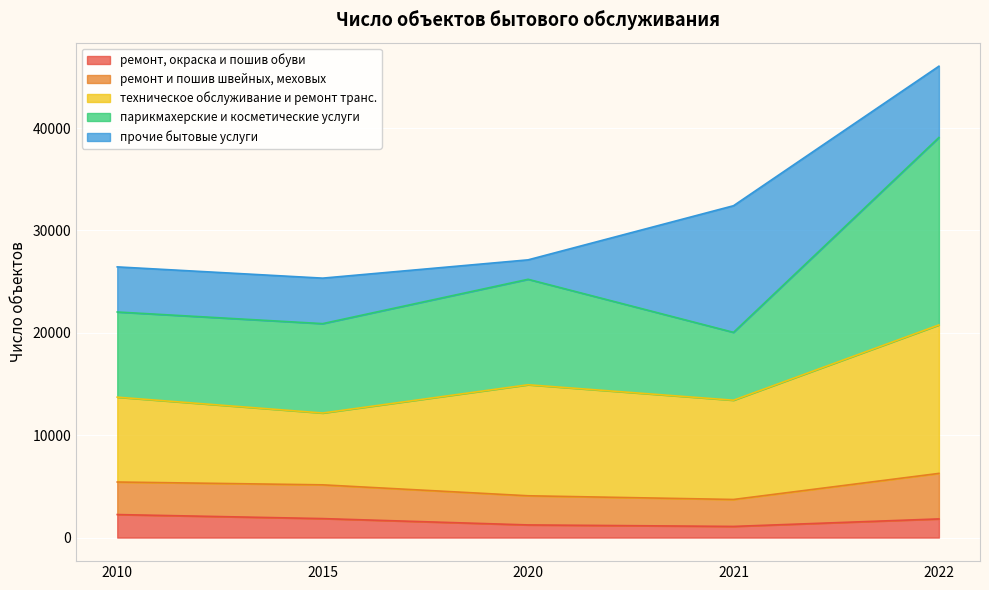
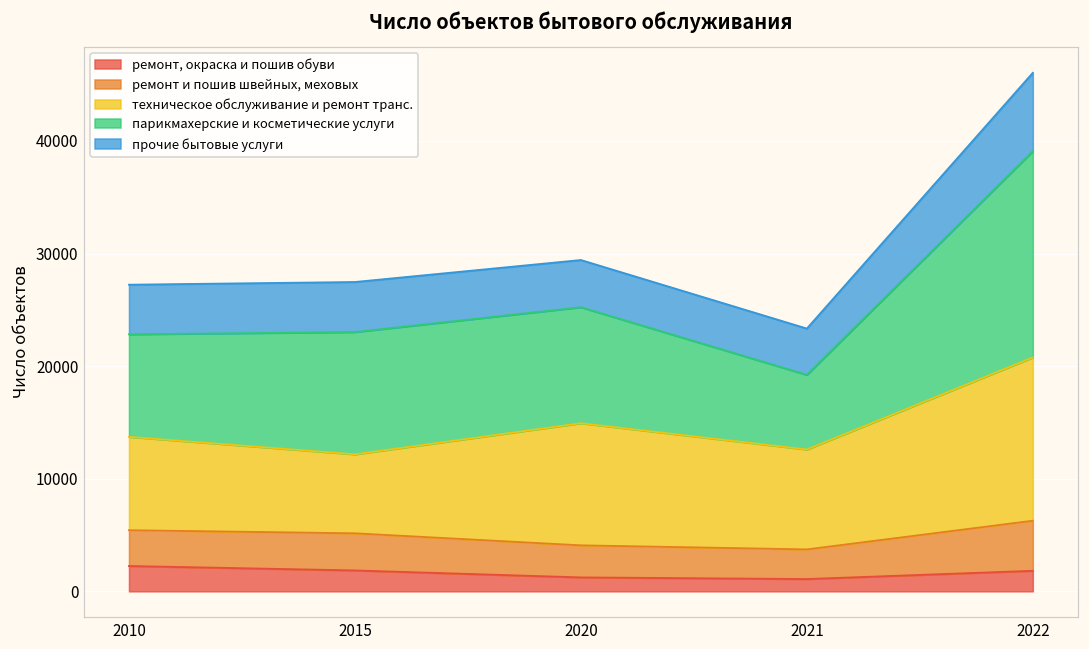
  {
    "техническое обслуживание и ремонт транс.": {
      "2010": 8300,
      "2015": 7000,
      "2020": 10800,
-     "2021": 9700,
+     "2021": 8900,
      "2022": 14500
    },
    "парикмахерские и косметические услуги": {
-     "2010": 8300,
-     "2015": 8700,
+     "2010": 9100,
+     "2015": 10900,
      "2020": 10300,
      "2021": 6600,
      "2022": 18300
    },
    "прочие бытовые услуги": {
      "2010": 4400,
      "2015": 4400,
-     "2020": 1900,
-     "2021": 12400,
+     "2020": 4200,
+     "2021": 4100,
      "2022": 7000
    }
  }
